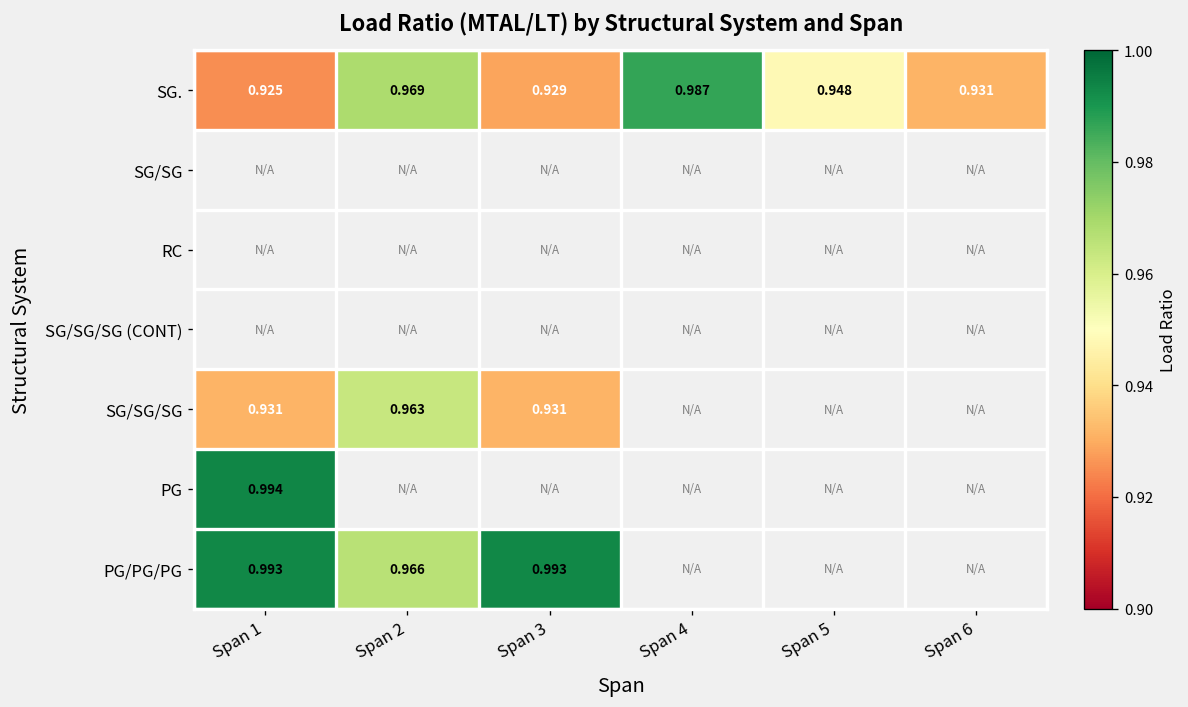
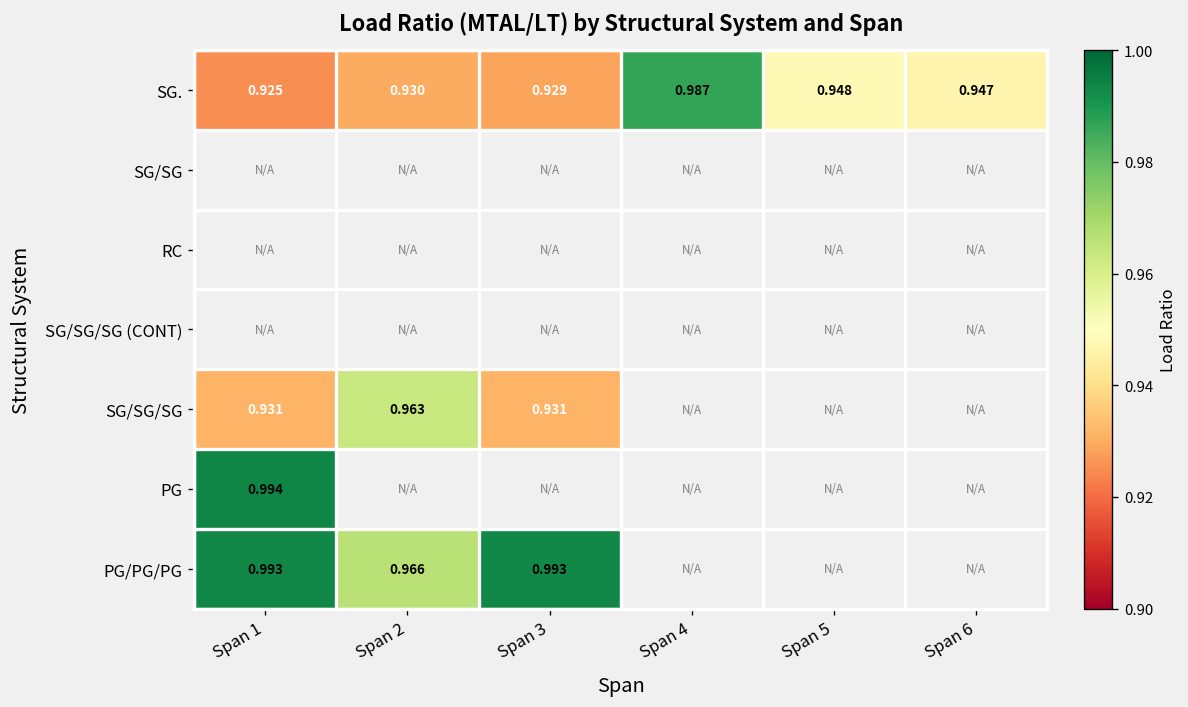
  {
    "SG.": {
      "Span 1": 0.925,
-     "Span 2": 0.969,
+     "Span 2": 0.930,
      "Span 3": 0.929,
      "Span 4": 0.987,
      "Span 5": 0.948,
-     "Span 6": 0.931
+     "Span 6": 0.947
    },
    "SG/SG/SG": {
      "Span 1": 0.931,
      "Span 2": 0.963,
      "Span 3": 0.931
    },
    "PG": {
      "Span 1": 0.994
    },
    "PG/PG/PG": {
      "Span 1": 0.993,
      "Span 2": 0.966,
      "Span 3": 0.993
    }
  }
